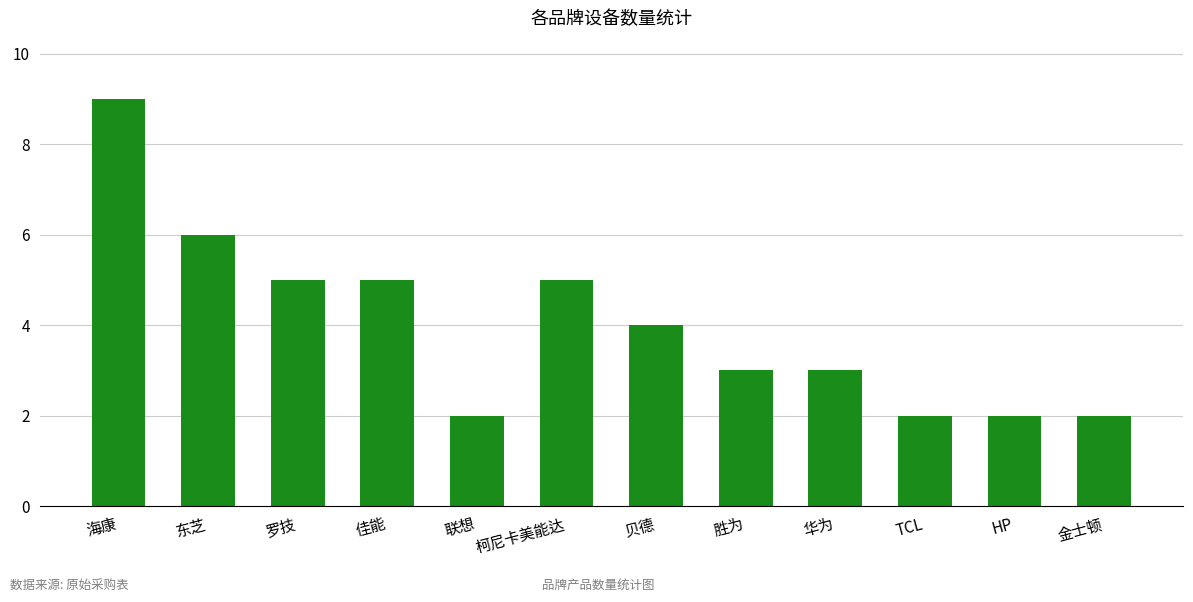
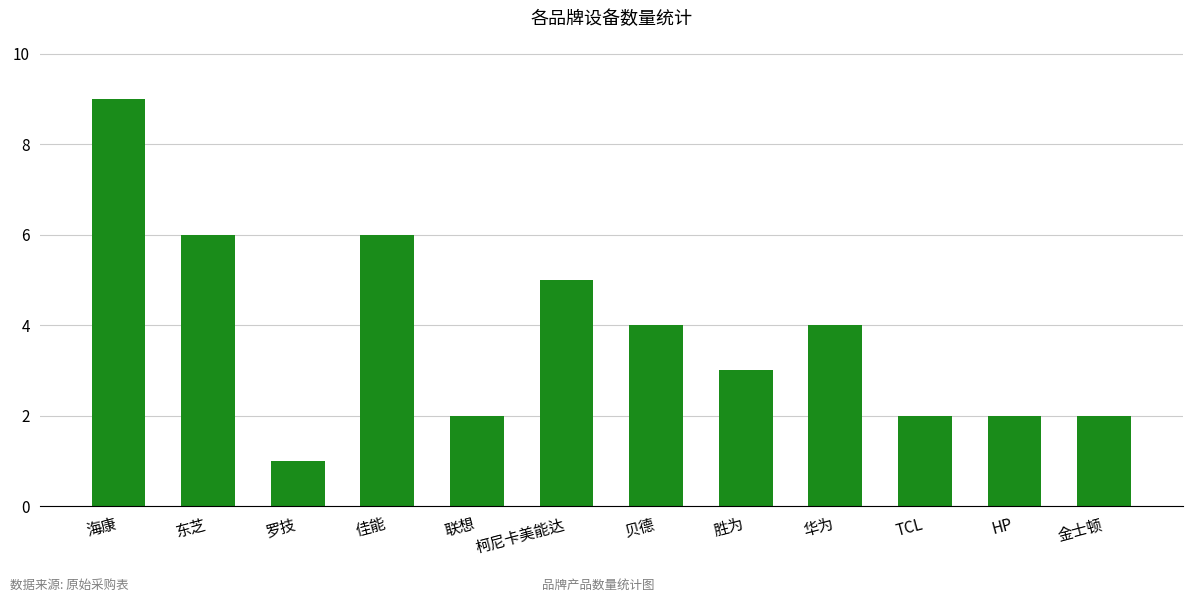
  {
    "海康": 9,
    "东芝": 6,
-   "罗技": 5,
-   "佳能": 5,
+   "罗技": 1,
+   "佳能": 6,
    "联想": 2,
    "柯尼卡美能达": 5,
    "贝德": 4,
    "胜为": 3,
-   "华为": 3,
+   "华为": 4,
    "TCL": 2,
    "HP": 2,
    "金士顿": 2
  }
